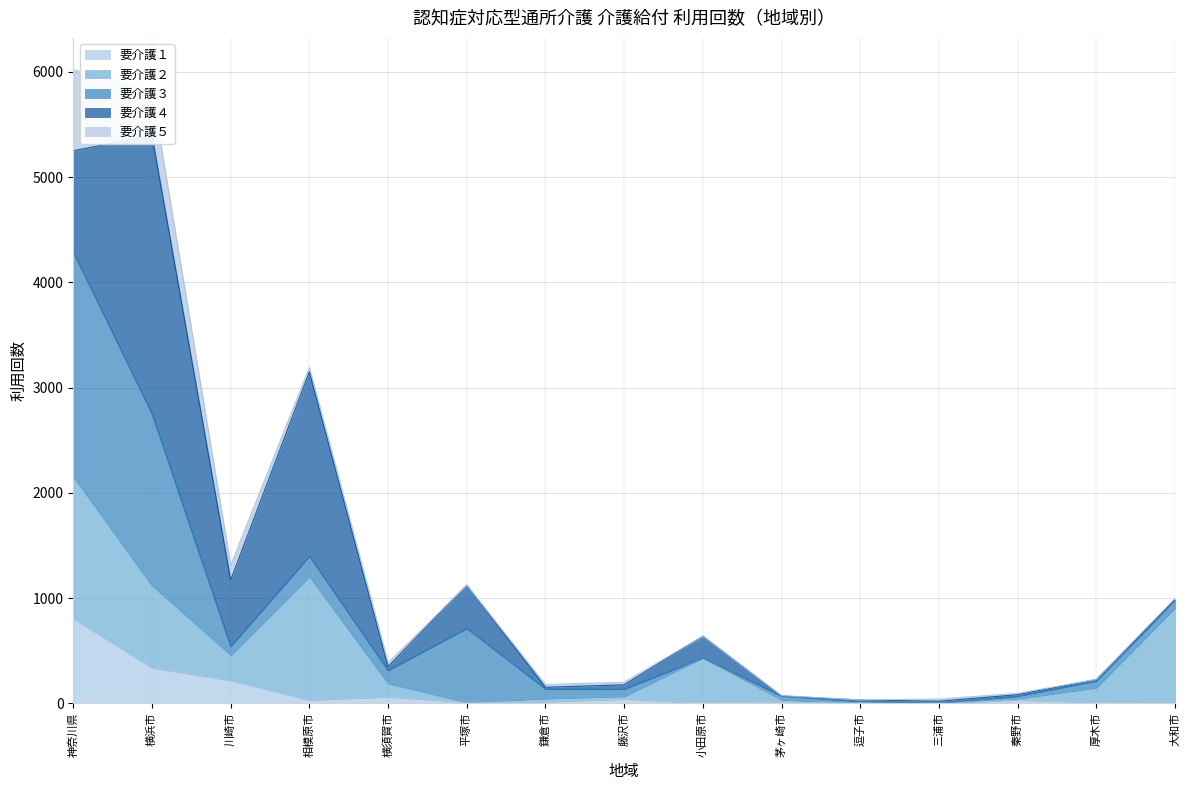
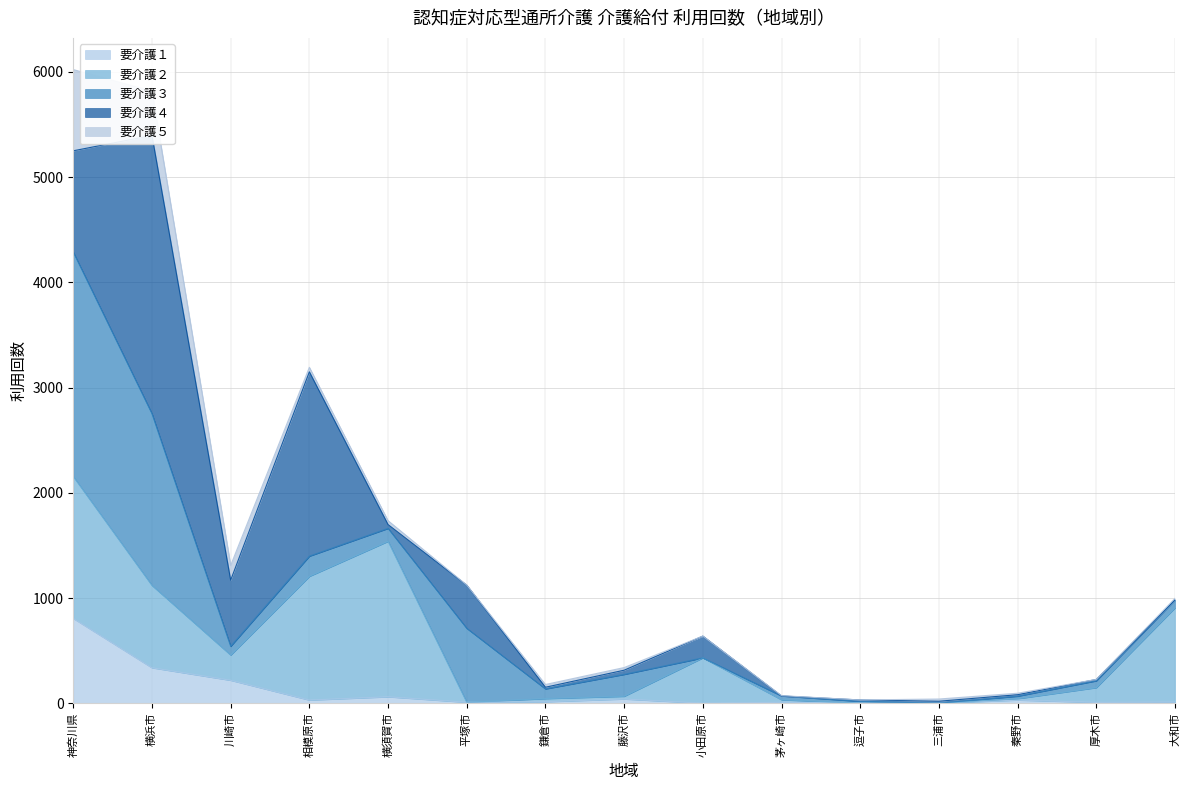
  {
    "要介護２": {
      "神奈川県": 1350,
      "横浜市": 780,
      "川崎市": 240,
      "相模原市": 1180,
-     "横須賀市": 130,
+     "横須賀市": 1480,
      "鎌倉市": 30,
      "藤沢市": 30,
      "厚木市": 140,
      "大和市": 900
    },
    "要介護３": {
      "神奈川県": 2130,
      "横浜市": 1630,
      "川崎市": 80,
      "相模原市": 190,
      "横須賀市": 120,
      "平塚市": 700,
-     "藤沢市": 70
+     "藤沢市": 210
    },
    "要介護４": {
      "神奈川県": 960,
      "川崎市": 630,
      "相模原市": 1750,
      "横須賀市": 40,
      "藤沢市": 40
    }
  }
